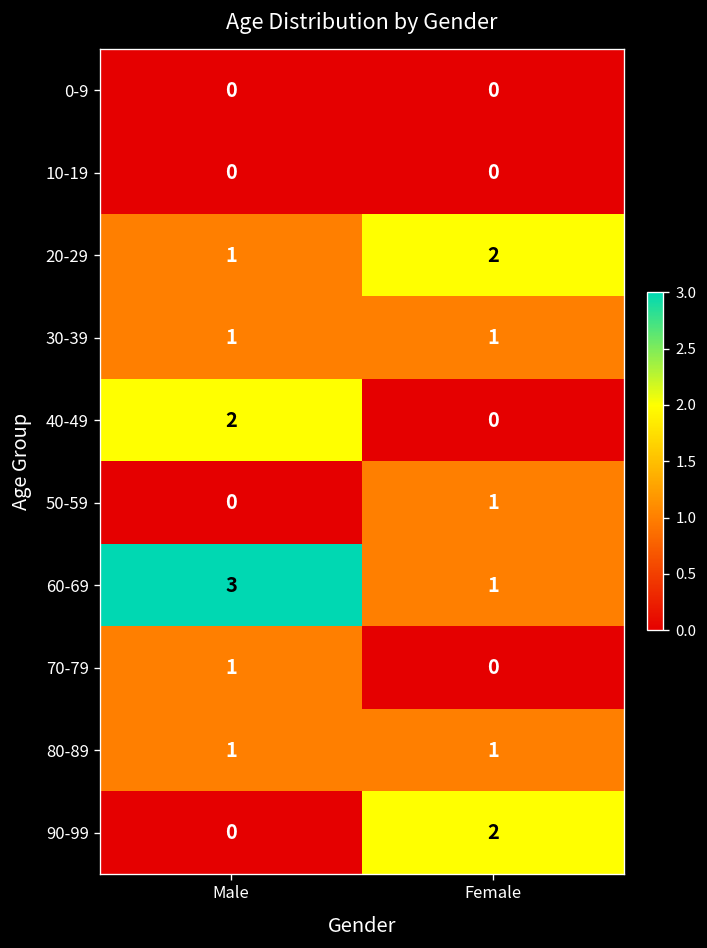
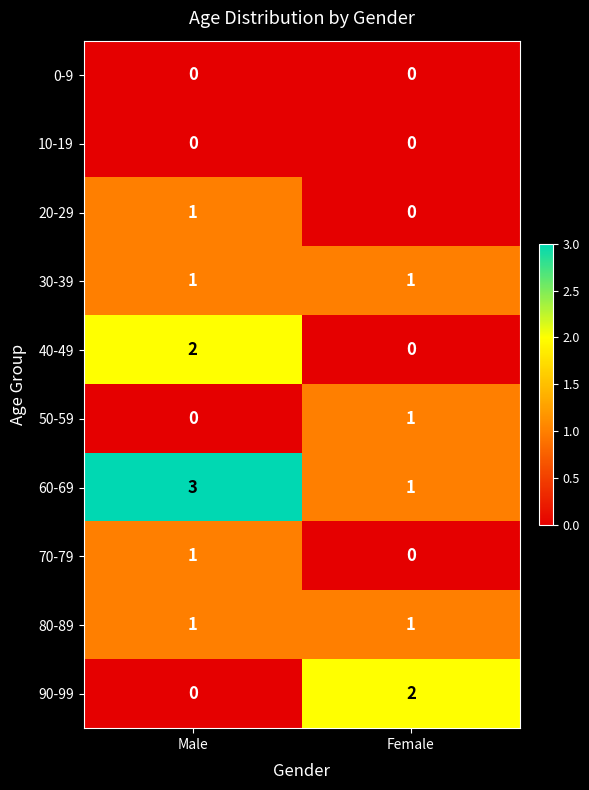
  {
    "0-9": {
      "Male": 0,
      "Female": 0
    },
    "10-19": {
      "Male": 0,
      "Female": 0
    },
    "20-29": {
      "Male": 1,
-     "Female": 2
+     "Female": 0
    },
    "30-39": {
      "Male": 1,
      "Female": 1
    },
    "40-49": {
      "Male": 2,
      "Female": 0
    },
    "50-59": {
      "Male": 0,
      "Female": 1
    },
    "60-69": {
      "Male": 3,
      "Female": 1
    },
    "70-79": {
      "Male": 1,
      "Female": 0
    },
    "80-89": {
      "Male": 1,
      "Female": 1
    },
    "90-99": {
      "Male": 0,
      "Female": 2
    }
  }
